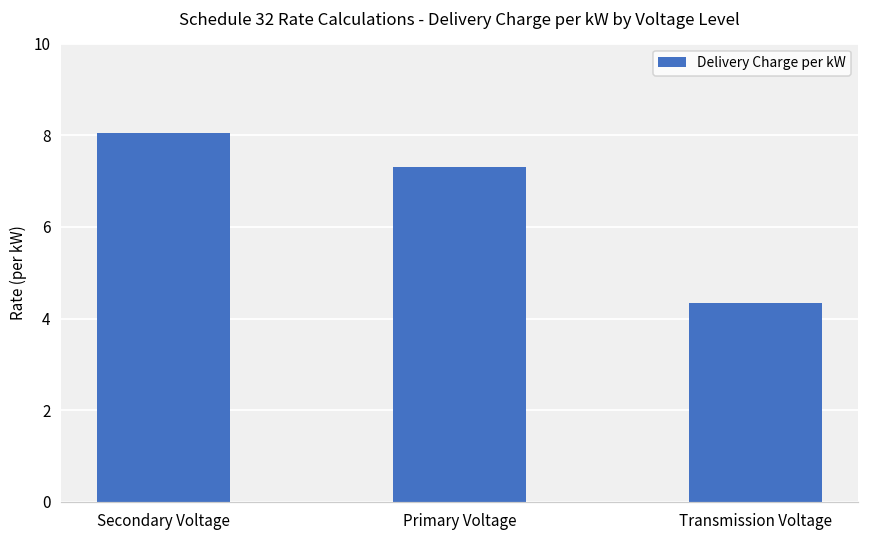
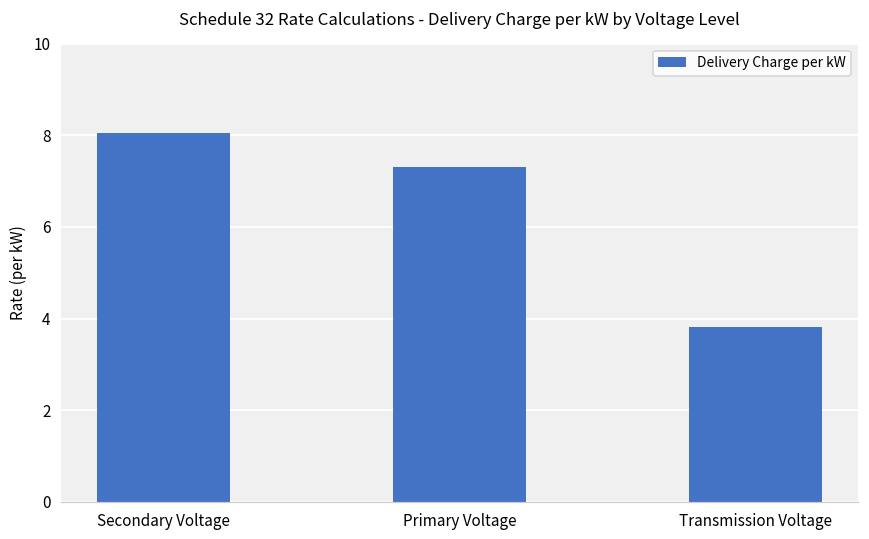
  {
    "Secondary Voltage": 8.1,
    "Primary Voltage": 7.3,
-   "Transmission Voltage": 4.3
+   "Transmission Voltage": 3.8
  }
